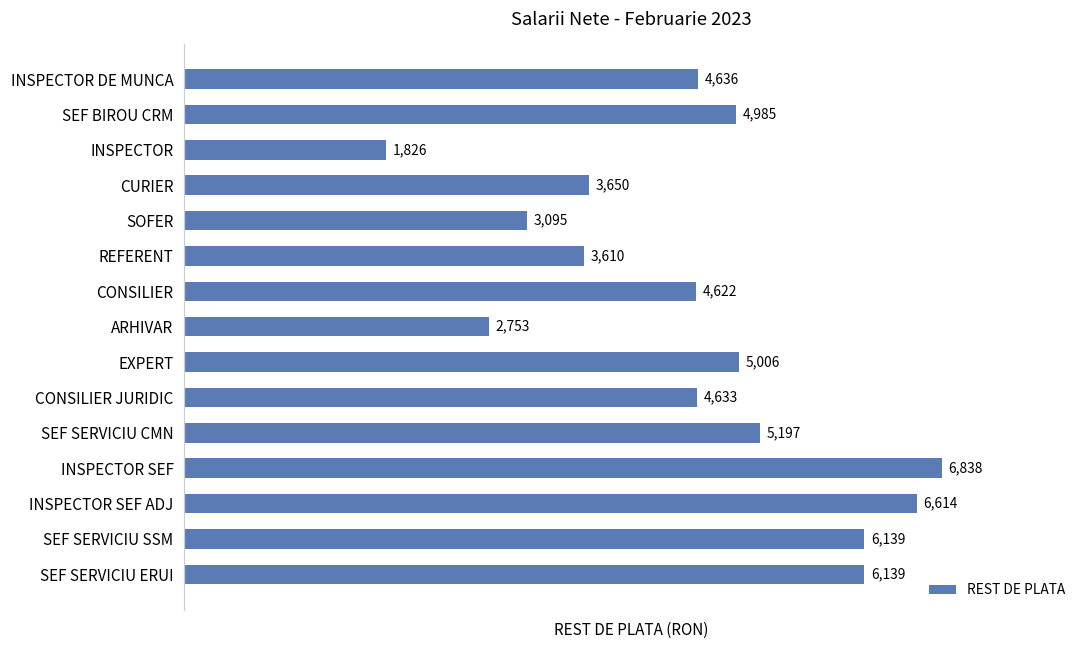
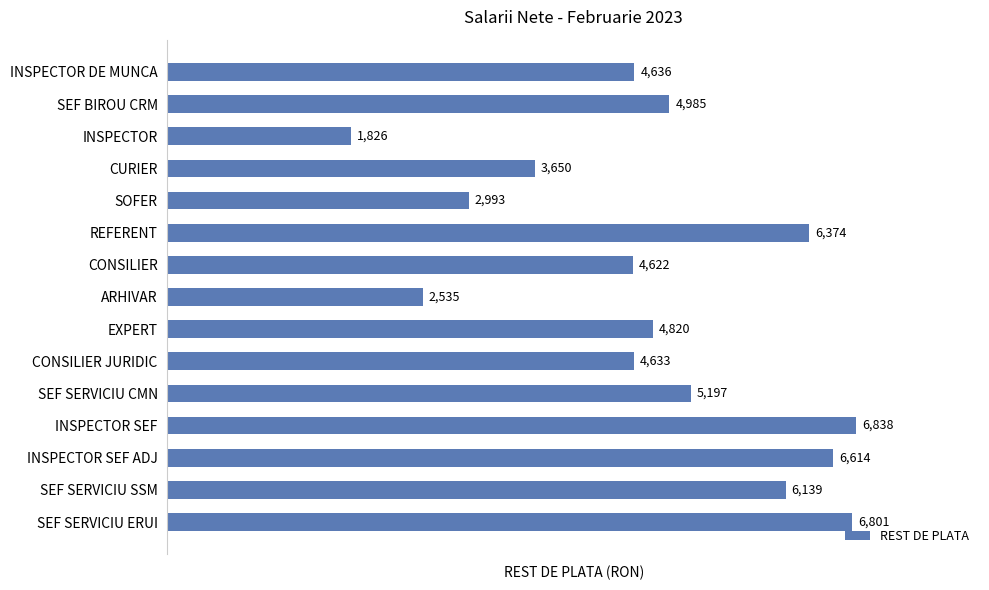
  {
    "INSPECTOR DE MUNCA": "4,636",
    "SEF BIROU CRM": "4,985",
    "INSPECTOR": "1,826",
    "CURIER": "3,650",
-   "SOFER": "3,095",
-   "REFERENT": "3,610",
+   "SOFER": "2,993",
+   "REFERENT": "6,374",
    "CONSILIER": "4,622",
-   "ARHIVAR": "2,753",
-   "EXPERT": "5,006",
+   "ARHIVAR": "2,535",
+   "EXPERT": "4,820",
    "CONSILIER JURIDIC": "4,633",
    "SEF SERVICIU CMN": "5,197",
    "INSPECTOR SEF": "6,838",
    "INSPECTOR SEF ADJ": "6,614",
    "SEF SERVICIU SSM": "6,139",
-   "SEF SERVICIU ERUI": "6,139"
+   "SEF SERVICIU ERUI": "6,801"
  }
